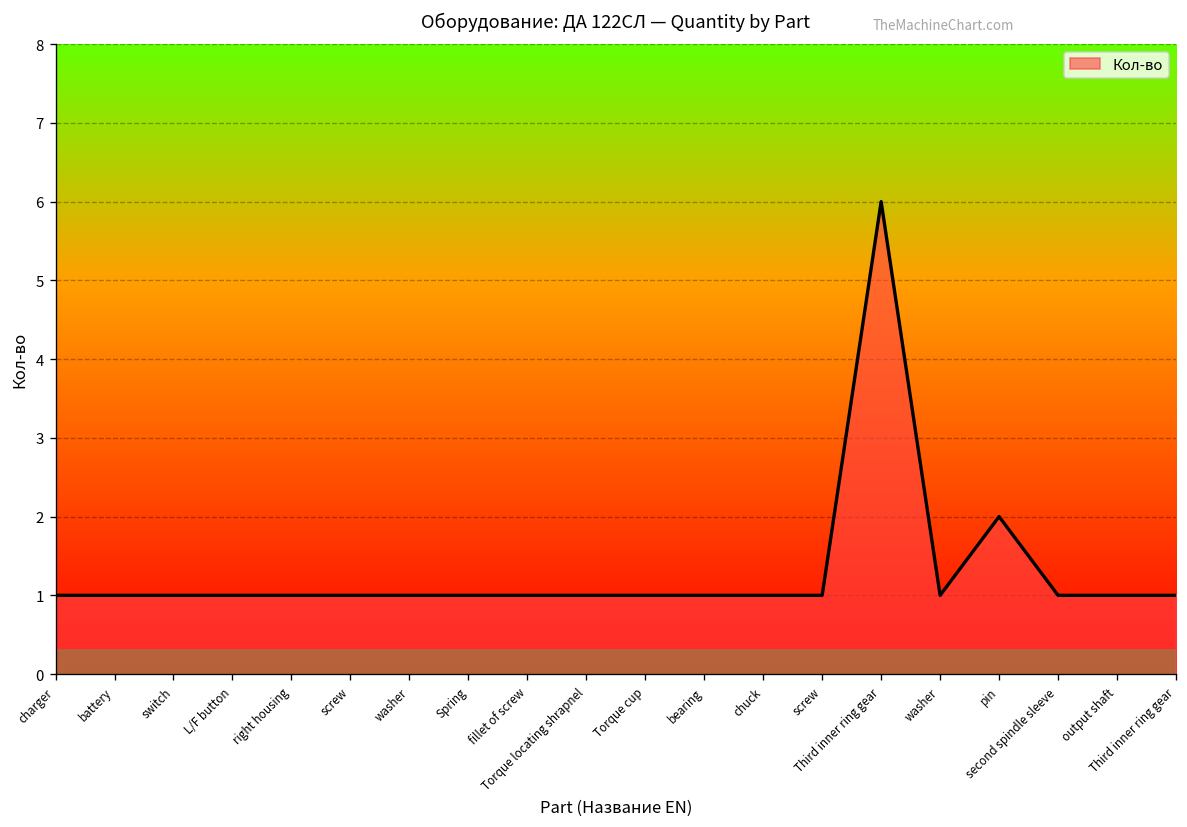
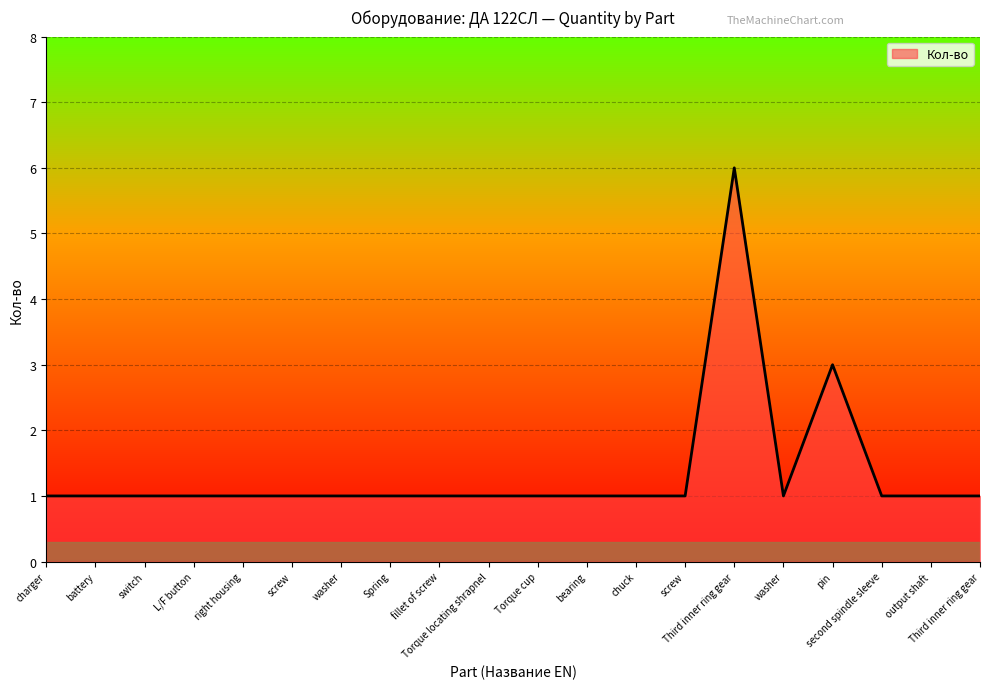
  {
    "charger": 1,
    "battery": 1,
    "switch": 1,
    "L/F button": 1,
    "right housing": 1,
    "Spring": 1,
    "fillet of screw": 1,
    "Torque locating shrapnel": 1,
    "Torque cup": 1,
    "bearing": 1,
    "chuck": 1,
-   "pin": 2,
+   "pin": 3,
    "second spindle sleeve": 1,
    "output shaft": 1
  }
